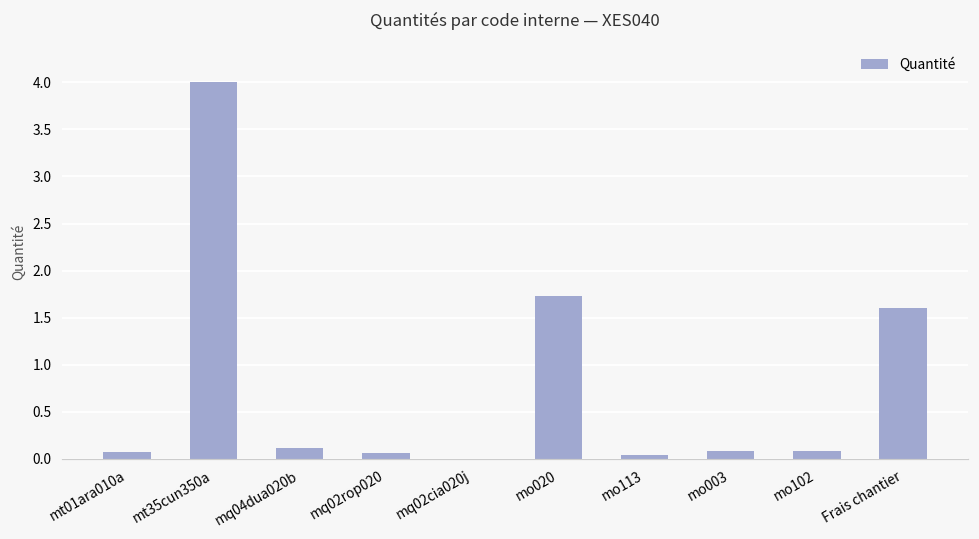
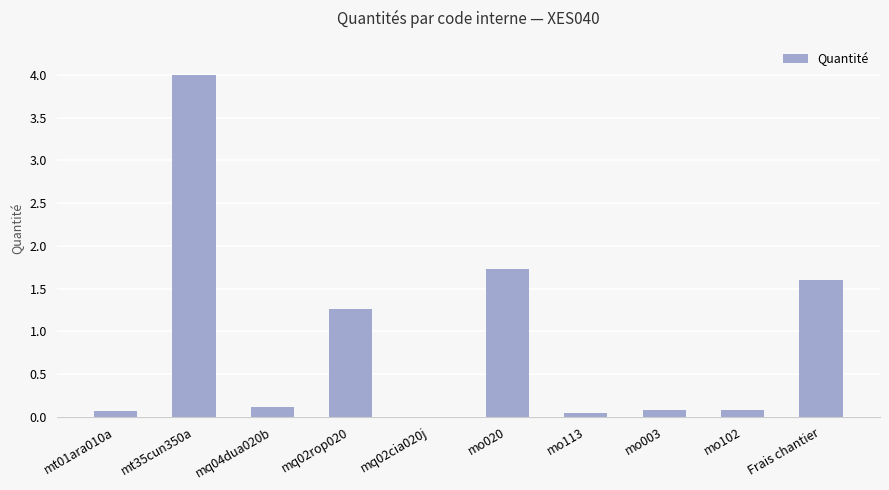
  {
    "mt01ara010a": 0.1,
    "mt35cun350a": 4.0,
    "mq04dua020b": 0.1,
-   "mq02rop020": 0.1,
+   "mq02rop020": 1.3,
    "mo020": 1.7,
    "mo113": 0.0,
    "mo003": 0.1,
    "mo102": 0.1,
    "Frais chantier": 1.6
  }
